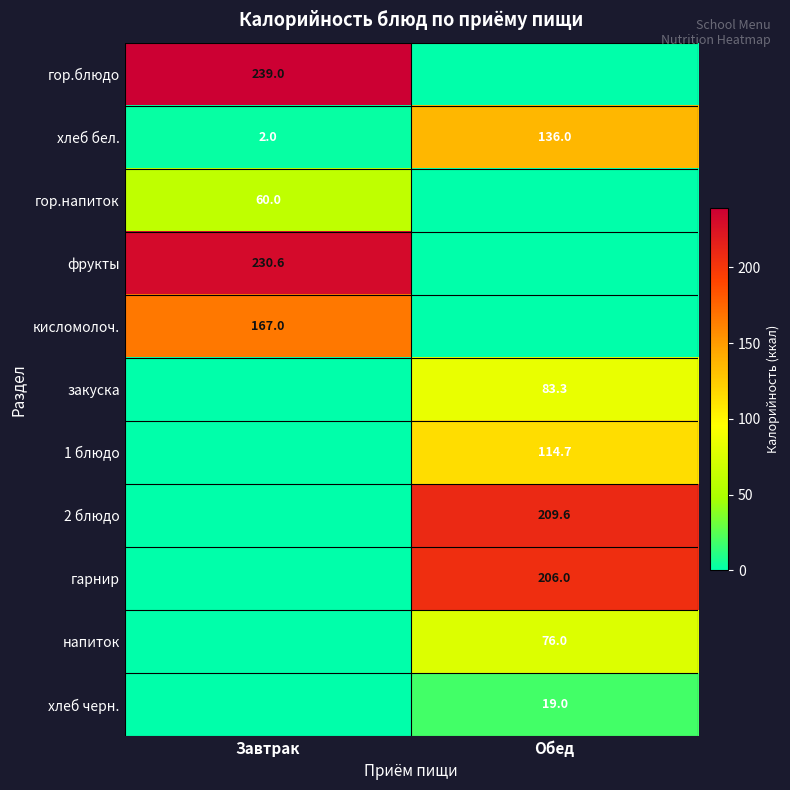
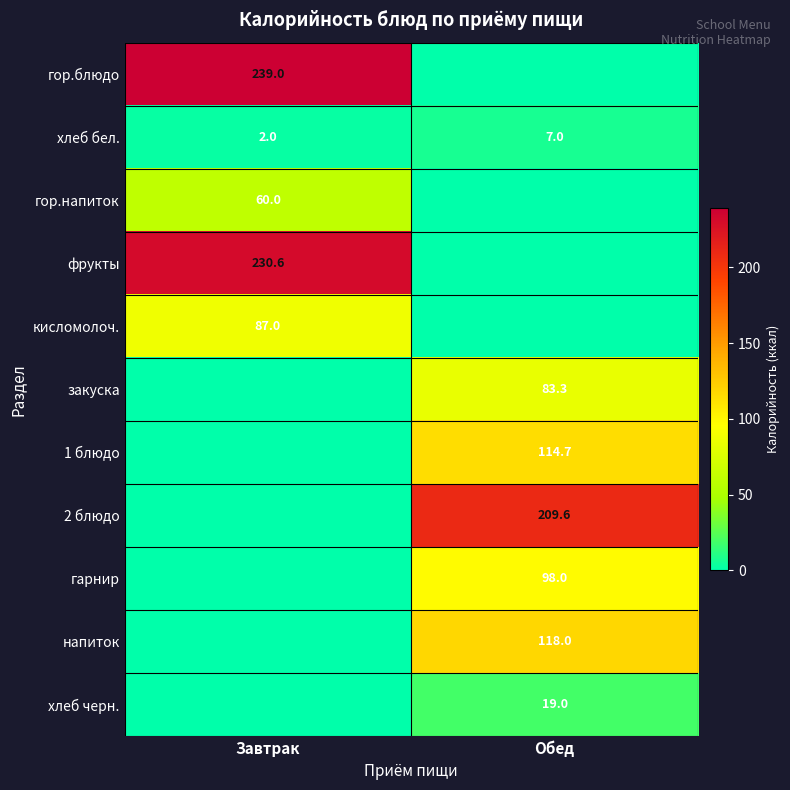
  {
    "гор.блюдо": {
      "Завтрак": 239.0
    },
    "хлеб бел.": {
      "Завтрак": 2.0,
-     "Обед": 136.0
+     "Обед": 7.0
    },
    "гор.напиток": {
      "Завтрак": 60.0
    },
    "фрукты": {
      "Завтрак": 230.6
    },
    "кисломолоч.": {
-     "Завтрак": 167.0
+     "Завтрак": 87.0
    },
    "закуска": {
      "Обед": 83.3
    },
    "1 блюдо": {
      "Обед": 114.7
    },
    "2 блюдо": {
      "Обед": 209.6
    },
    "гарнир": {
-     "Обед": 206.0
+     "Обед": 98.0
    },
    "напиток": {
-     "Обед": 76.0
+     "Обед": 118.0
    },
    "хлеб черн.": {
      "Обед": 19.0
    }
  }
